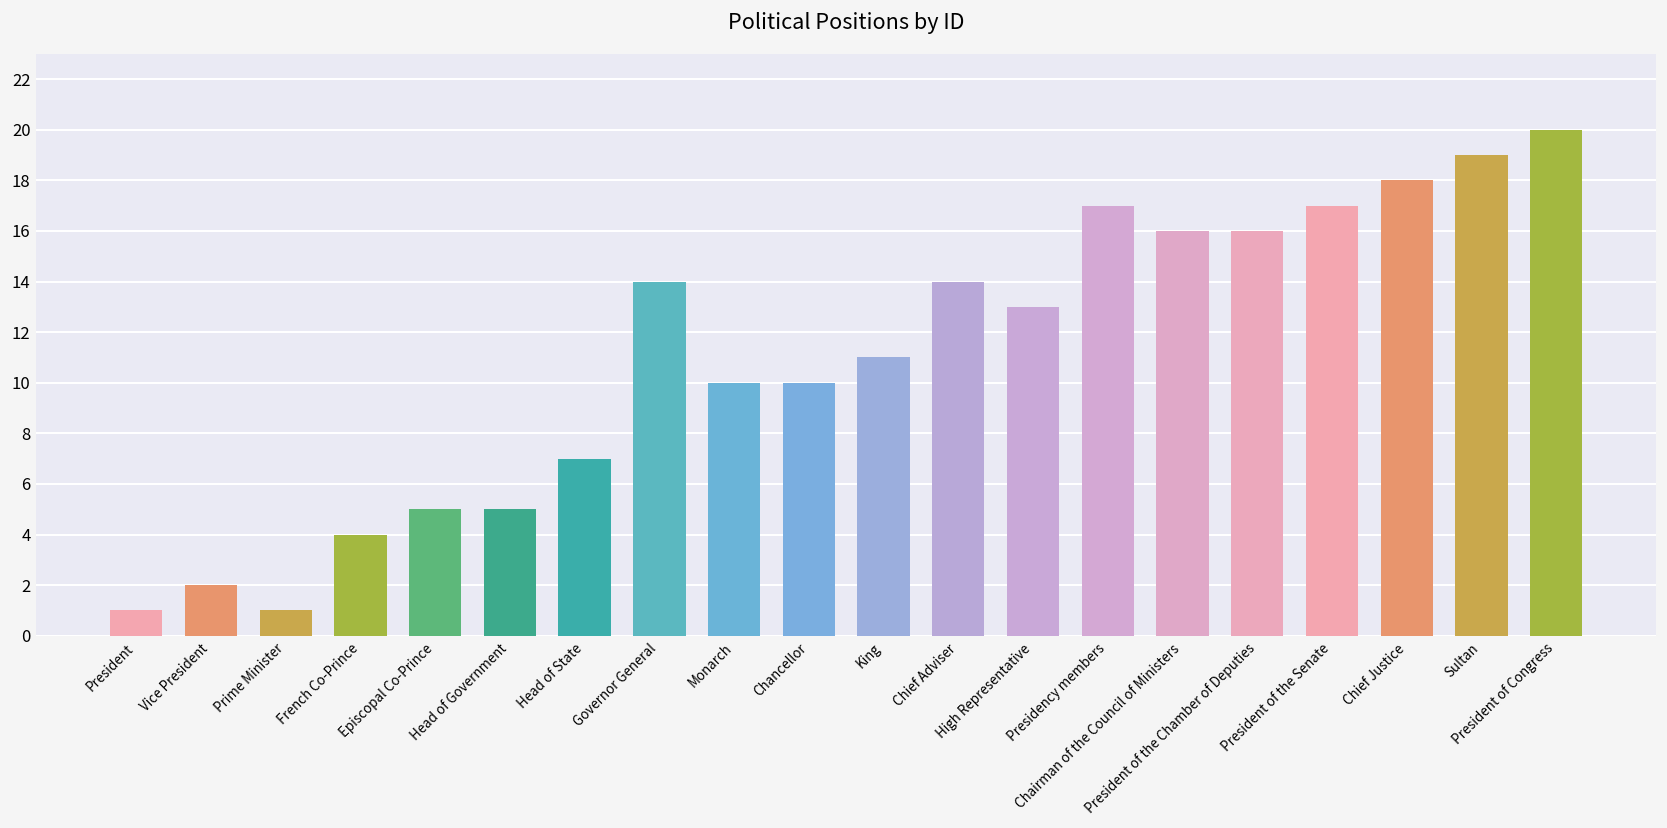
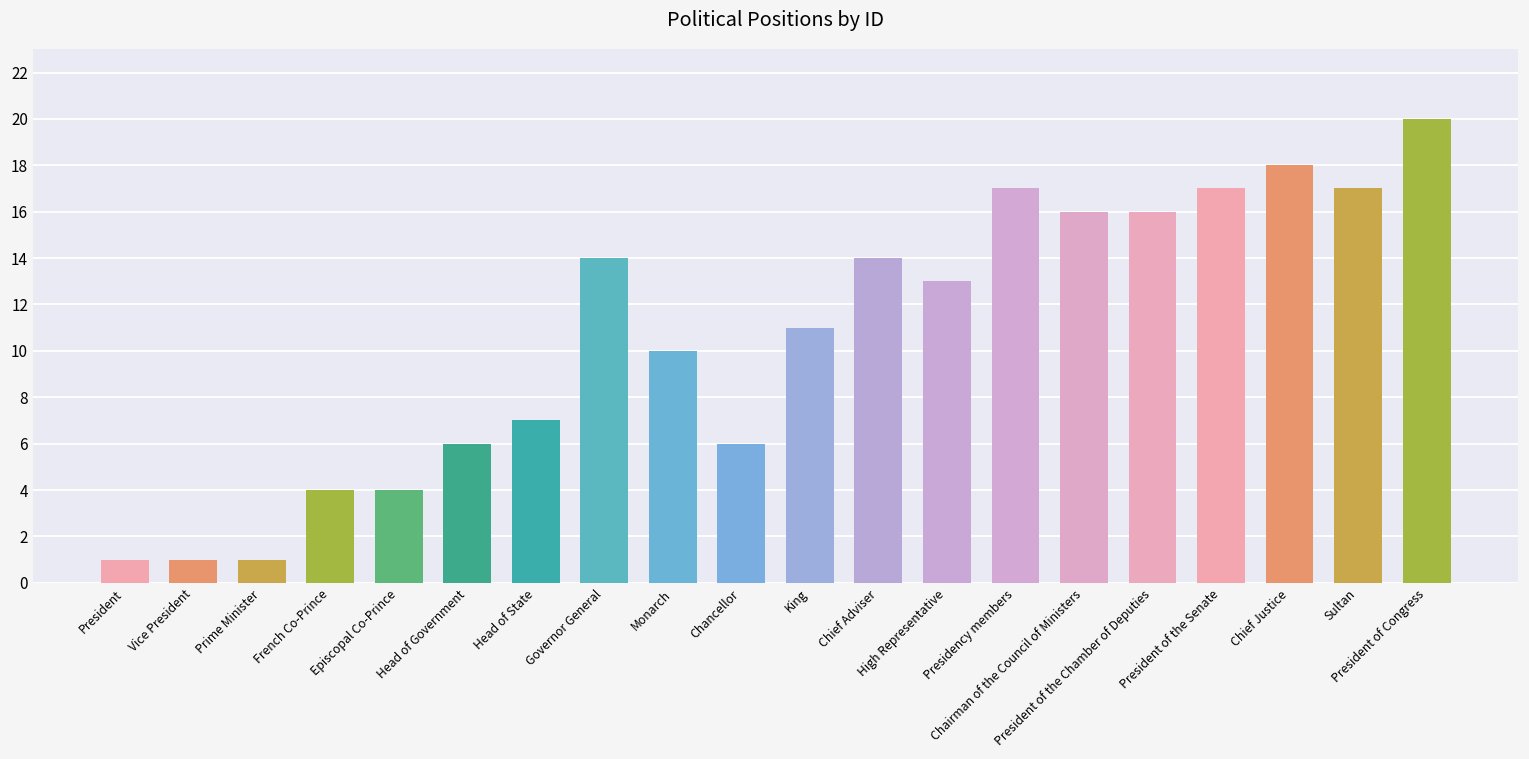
  {
    "President": 1,
-   "Vice President": 2,
+   "Vice President": 1,
    "Prime Minister": 1,
    "French Co-Prince": 4,
-   "Episcopal Co-Prince": 5,
-   "Head of Government": 5,
+   "Episcopal Co-Prince": 4,
+   "Head of Government": 6,
    "Head of State": 7,
    "Governor General": 14,
    "Monarch": 10,
-   "Chancellor": 10,
+   "Chancellor": 6,
    "King": 11,
    "Chief Adviser": 14,
    "High Representative": 13,
    "Presidency members": 17,
    "Chairman of the Council of Ministers": 16,
    "President of the Chamber of Deputies": 16,
    "President of the Senate": 17,
    "Chief Justice": 18,
-   "Sultan": 19,
+   "Sultan": 17,
    "President of Congress": 20
  }
